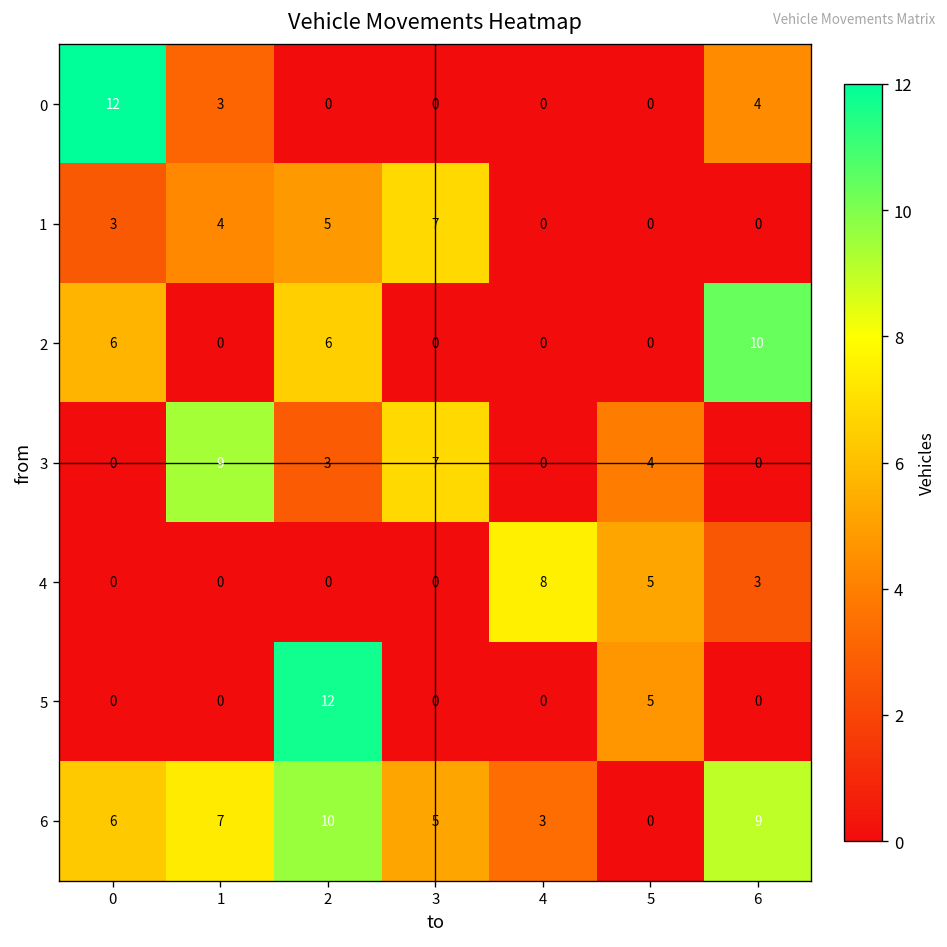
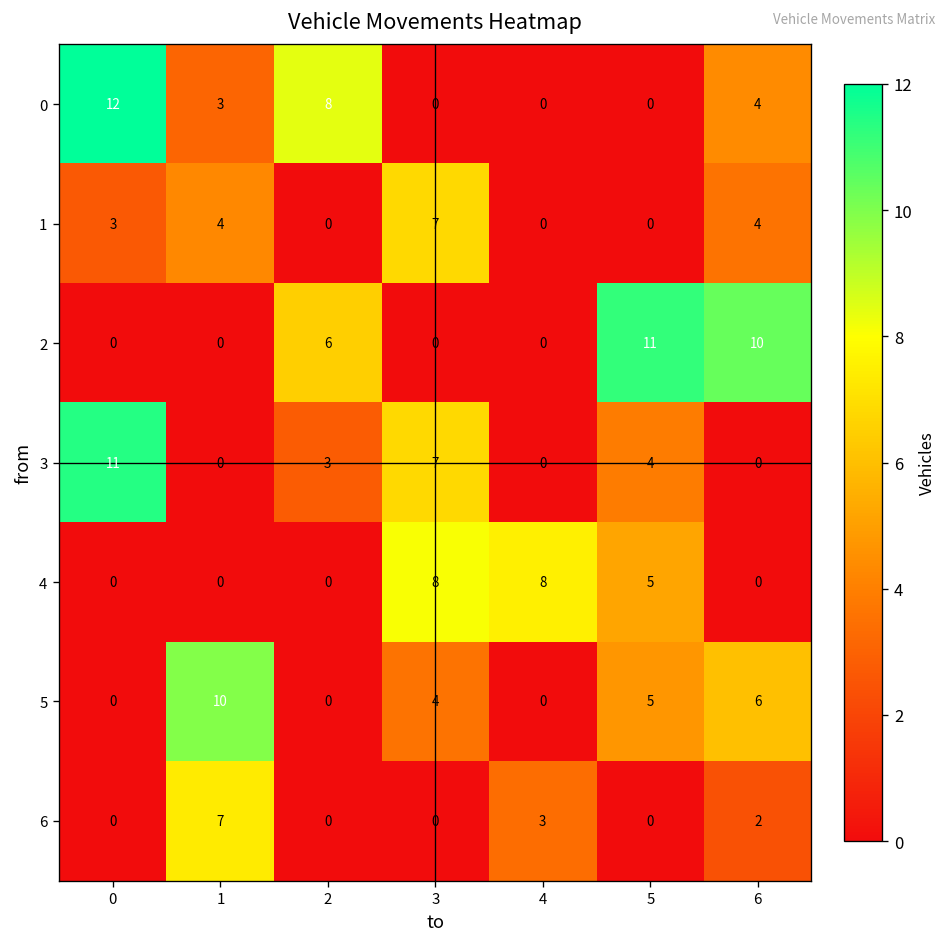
  {
    "0": {
      "0": 12,
      "1": 3,
-     "2": 0,
+     "2": 8,
      "3": 0,
      "4": 0,
      "5": 0,
      "6": 4
    },
    "1": {
      "0": 3,
      "1": 4,
-     "2": 5,
+     "2": 0,
      "3": 7,
      "4": 0,
      "5": 0,
-     "6": 0
+     "6": 4
    },
    "2": {
-     "0": 6,
+     "0": 0,
      "1": 0,
      "2": 6,
      "3": 0,
      "4": 0,
-     "5": 0,
+     "5": 11,
      "6": 10
    },
    "3": {
-     "0": 0,
-     "1": 9,
+     "0": 11,
+     "1": 0,
      "2": 3,
      "3": 7,
      "4": 0,
      "5": 4,
      "6": 0
    },
    "4": {
      "0": 0,
      "1": 0,
      "2": 0,
-     "3": 0,
+     "3": 8,
      "4": 8,
      "5": 5,
-     "6": 3
+     "6": 0
    },
    "5": {
      "0": 0,
-     "1": 0,
-     "2": 12,
-     "3": 0,
+     "1": 10,
+     "2": 0,
+     "3": 4,
      "4": 0,
      "5": 5,
-     "6": 0
+     "6": 6
    },
    "6": {
-     "0": 6,
+     "0": 0,
      "1": 7,
-     "2": 10,
-     "3": 5,
+     "2": 0,
+     "3": 0,
      "4": 3,
      "5": 0,
-     "6": 9
+     "6": 2
    }
  }
